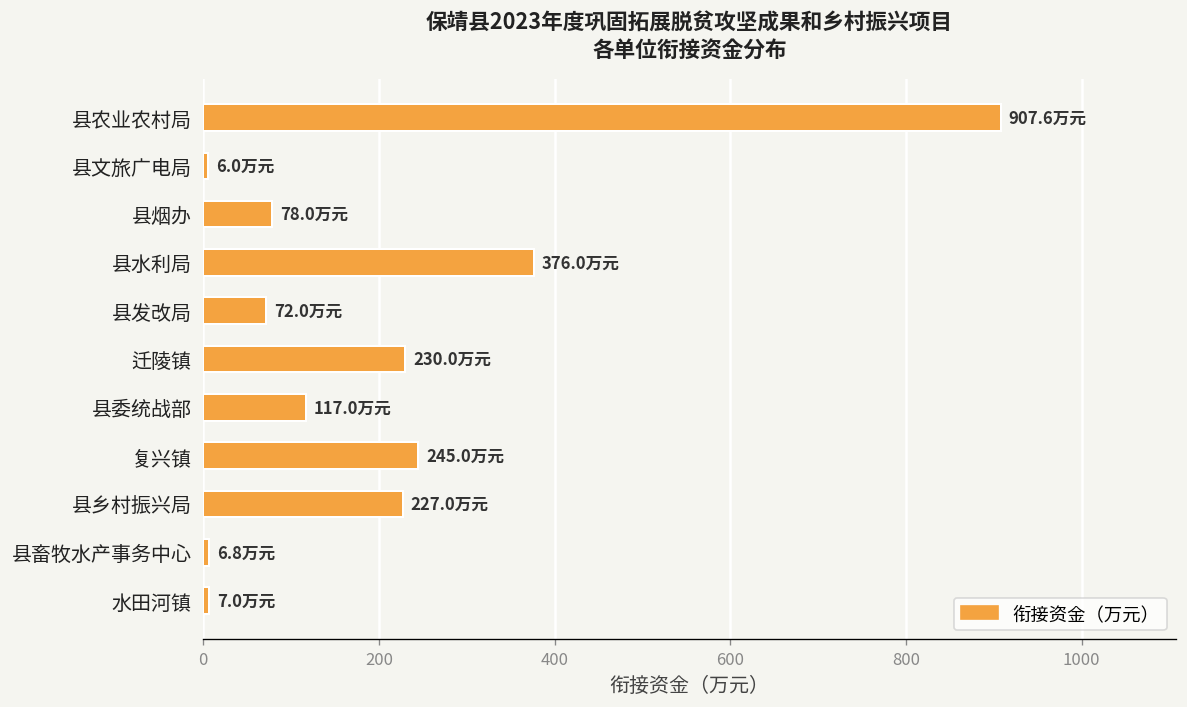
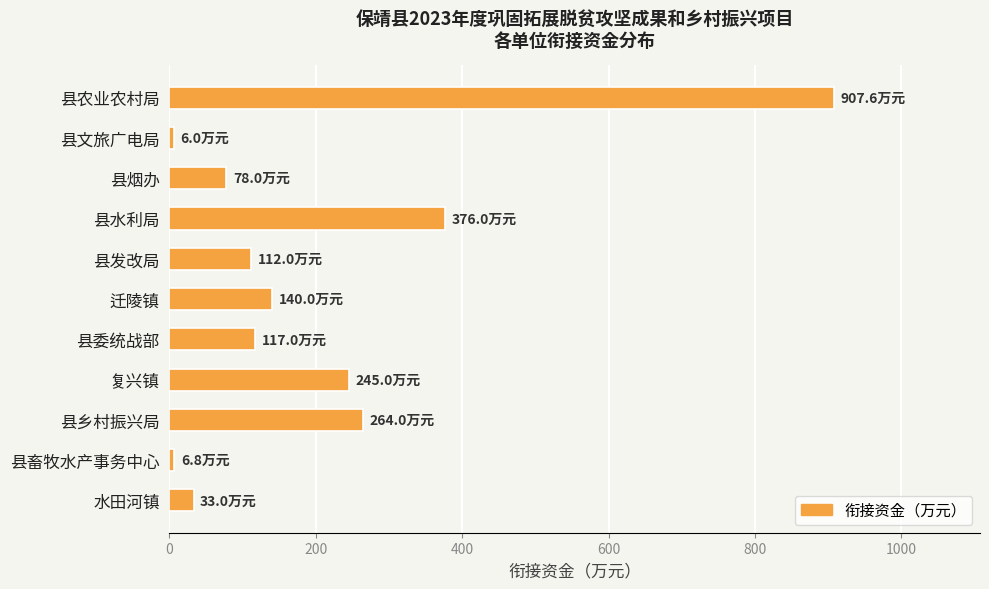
  {
    "县农业农村局": 907.6,
    "县文旅广电局": 6.0,
    "县烟办": 78.0,
    "县水利局": 376.0,
-   "县发改局": 72.0,
-   "迁陵镇": 230.0,
+   "县发改局": 112.0,
+   "迁陵镇": 140.0,
    "县委统战部": 117.0,
    "复兴镇": 245.0,
-   "县乡村振兴局": 227.0,
+   "县乡村振兴局": 264.0,
    "县畜牧水产事务中心": 6.8,
-   "水田河镇": 7.0
+   "水田河镇": 33.0
  }
